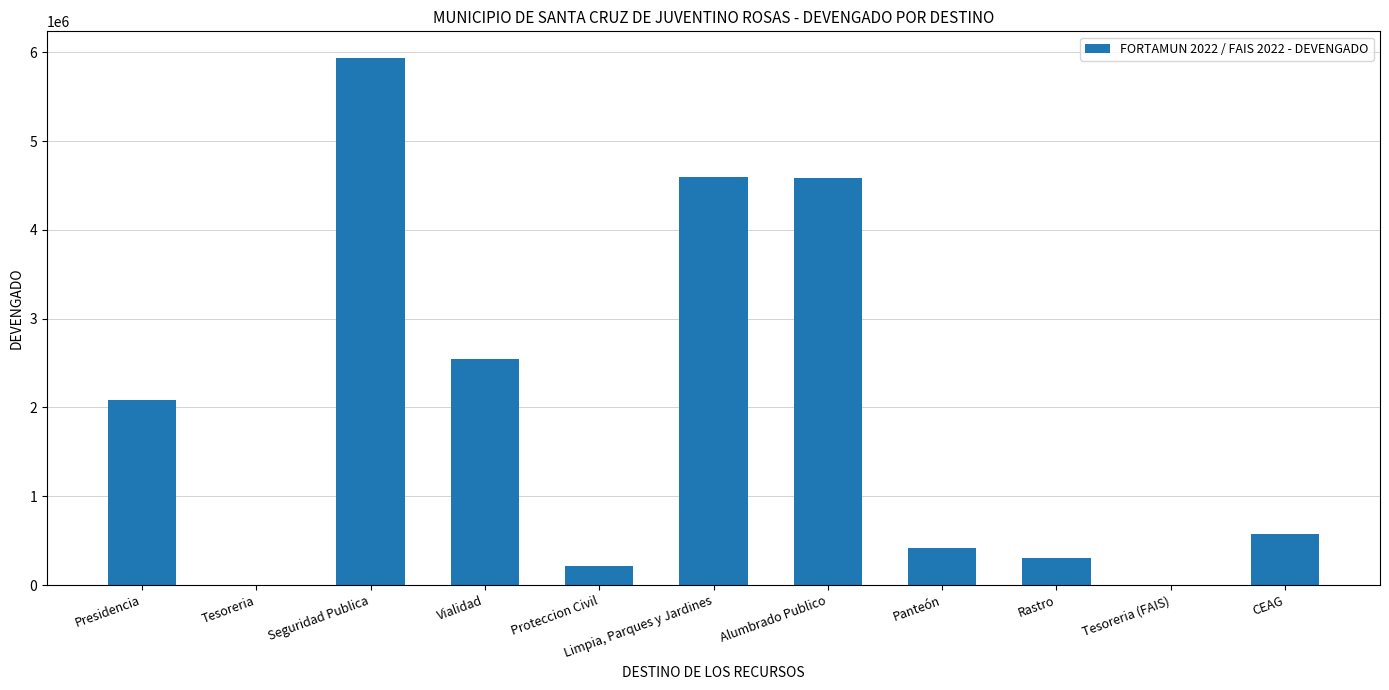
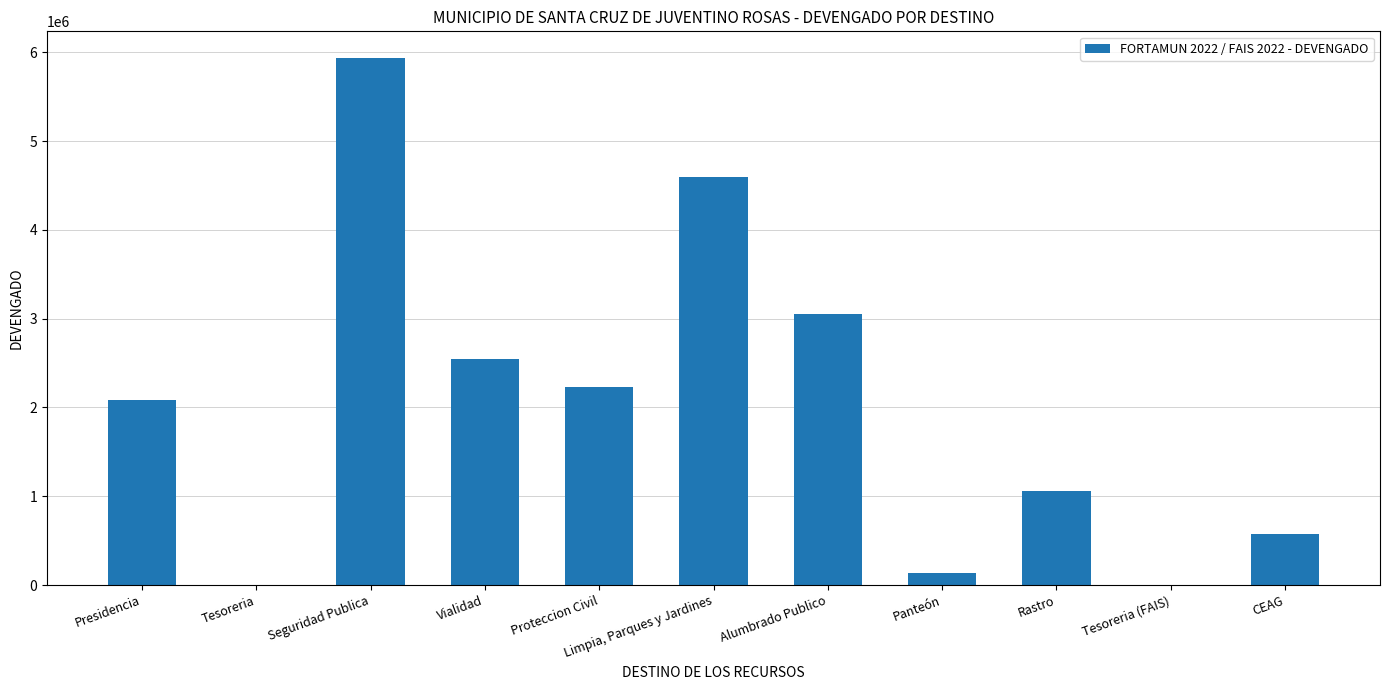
  {
    "Presidencia": 2100000,
    "Seguridad Publica": 5900000,
    "Vialidad": 2500000,
-   "Proteccion Civil": 200000,
+   "Proteccion Civil": 2200000,
    "Limpia, Parques y Jardines": 4600000,
-   "Alumbrado Publico": 4600000,
-   "Panteón": 400000,
-   "Rastro": 300000,
+   "Alumbrado Publico": 3100000,
+   "Panteón": 100000,
+   "Rastro": 1100000,
    "CEAG": 600000
  }
